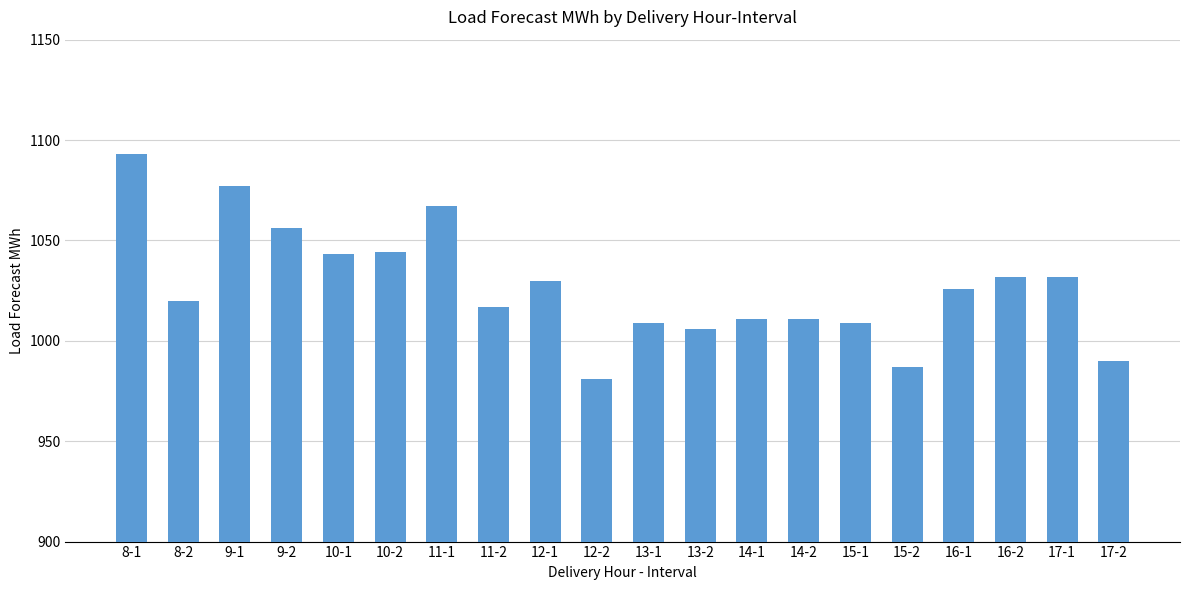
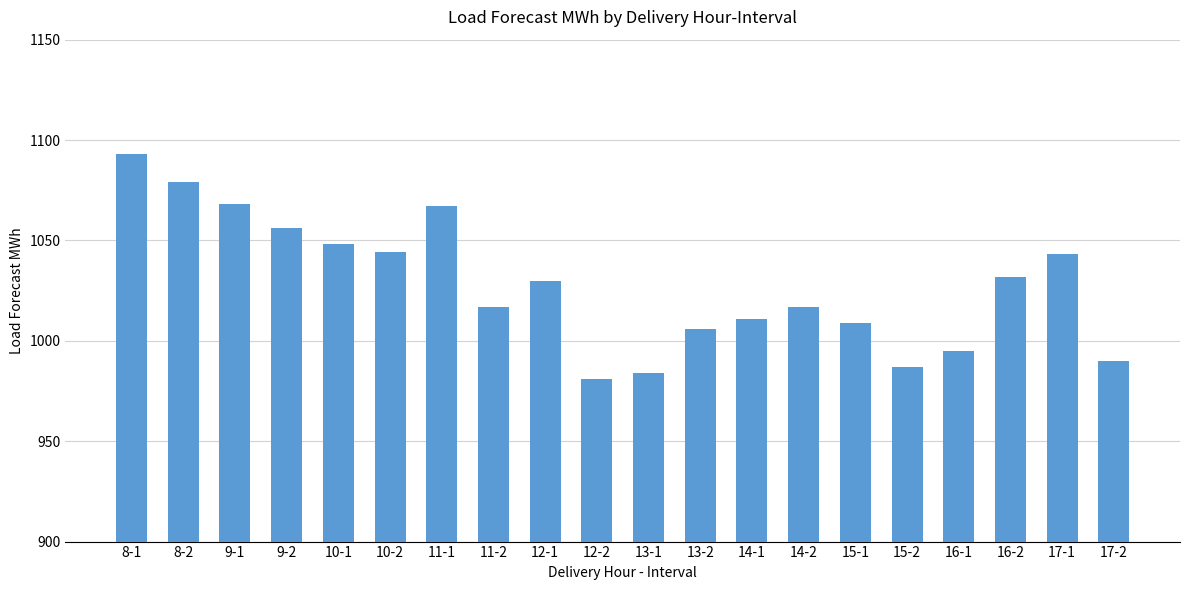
  {
    "8-1": 1093,
-   "8-2": 1020,
-   "9-1": 1077,
+   "8-2": 1079,
+   "9-1": 1068,
    "9-2": 1056,
-   "10-1": 1043,
+   "10-1": 1048,
    "10-2": 1044,
    "11-1": 1067,
    "11-2": 1017,
    "12-1": 1030,
    "12-2": 981,
-   "13-1": 1009,
+   "13-1": 984,
    "13-2": 1006,
    "14-1": 1011,
-   "14-2": 1011,
+   "14-2": 1017,
    "15-1": 1009,
    "15-2": 987,
-   "16-1": 1026,
+   "16-1": 995,
    "16-2": 1032,
-   "17-1": 1032,
+   "17-1": 1043,
    "17-2": 990
  }
